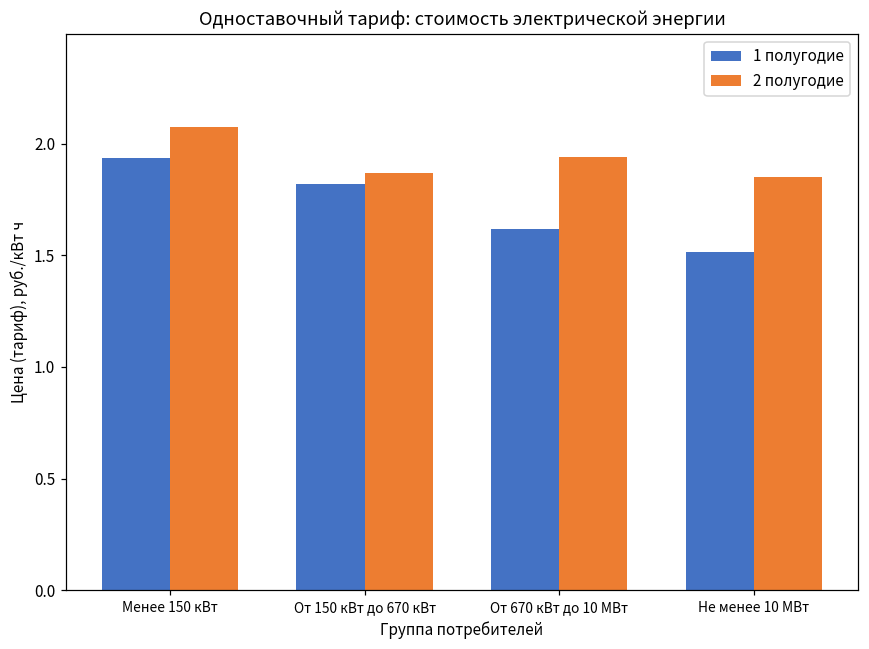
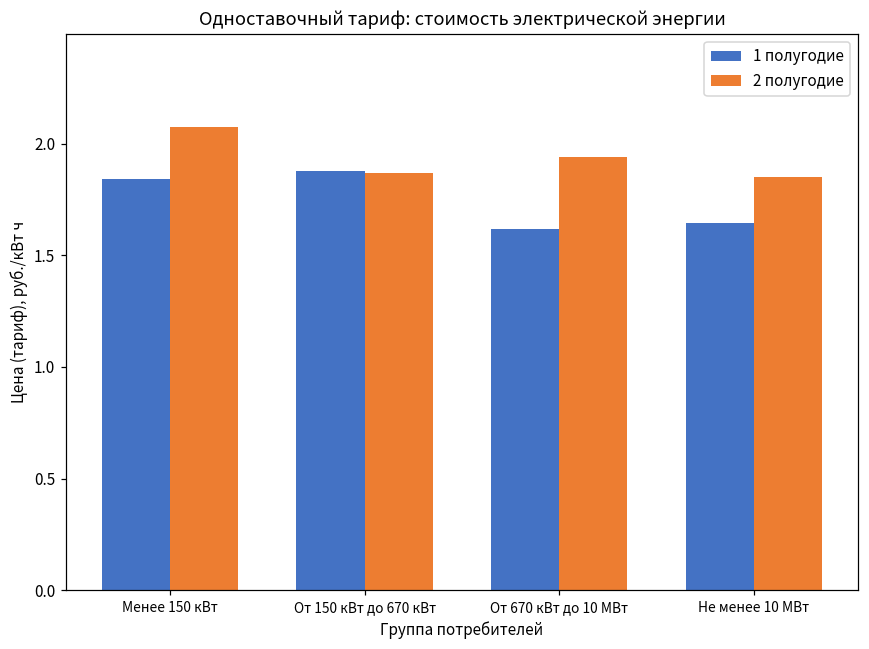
  {
    "1 полугодие": {
-     "Менее 150 кВт": 1.93,
-     "От 150 кВт до 670 кВт": 1.82,
+     "Менее 150 кВт": 1.84,
+     "От 150 кВт до 670 кВт": 1.88,
      "От 670 кВт до 10 МВт": 1.62,
-     "Не менее 10 МВт": 1.51
+     "Не менее 10 МВт": 1.64
    },
    "2 полугодие": {
      "Менее 150 кВт": 2.07,
      "От 150 кВт до 670 кВт": 1.87,
      "От 670 кВт до 10 МВт": 1.94,
      "Не менее 10 МВт": 1.85
    }
  }
